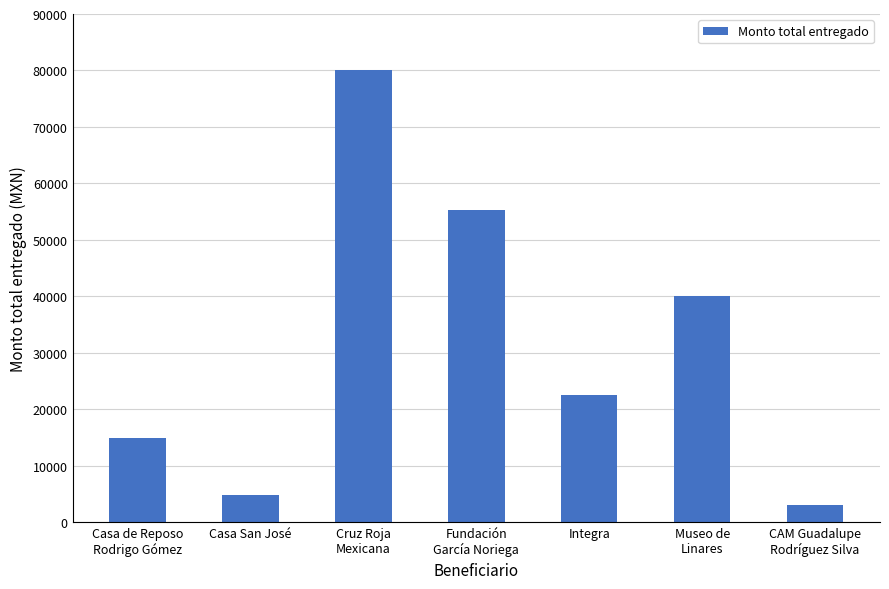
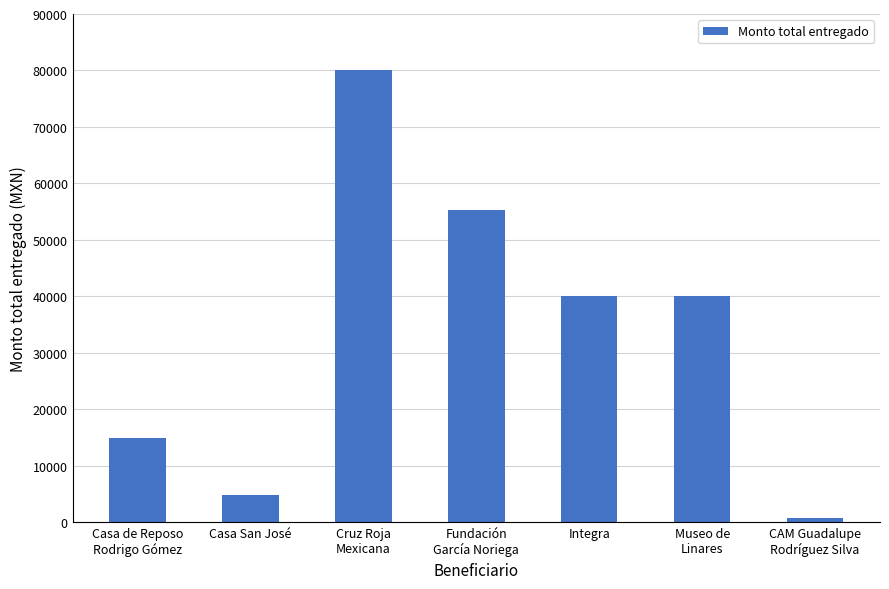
  {
    "Casa de Reposo Rodrigo Gómez": 15000,
    "Casa San José": 5000,
    "Cruz Roja Mexicana": 80000,
    "Fundación García Noriega": 55000,
-   "Integra": 22000,
+   "Integra": 40000,
    "Museo de Linares": 40000,
-   "CAM Guadalupe Rodríguez Silva": 3000
+   "CAM Guadalupe Rodríguez Silva": 1000
  }
